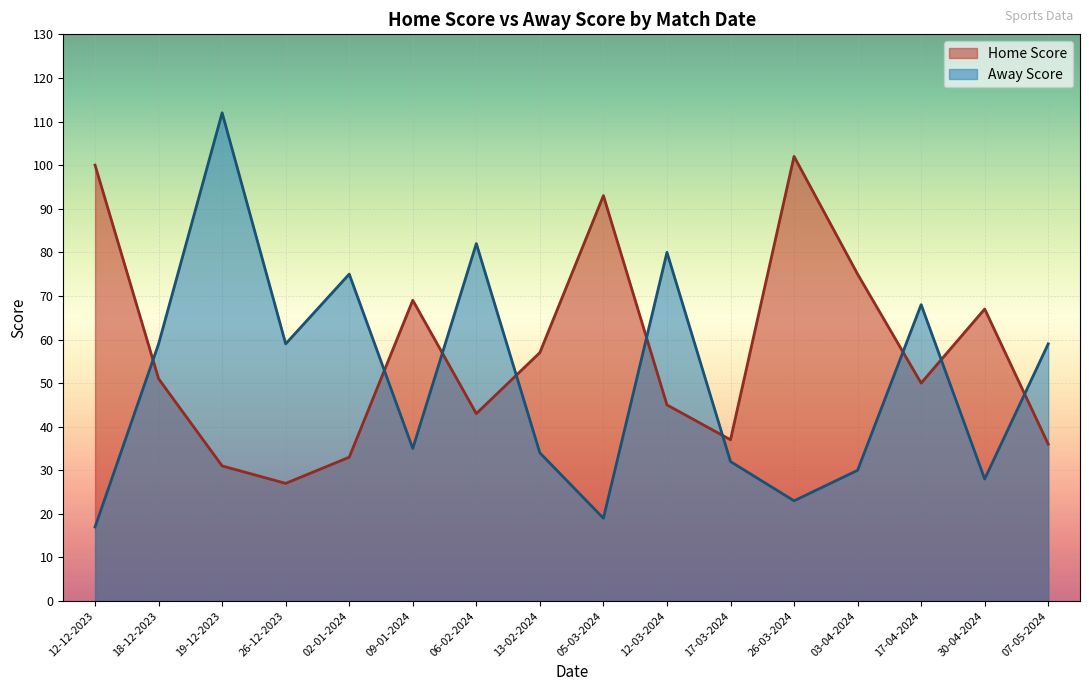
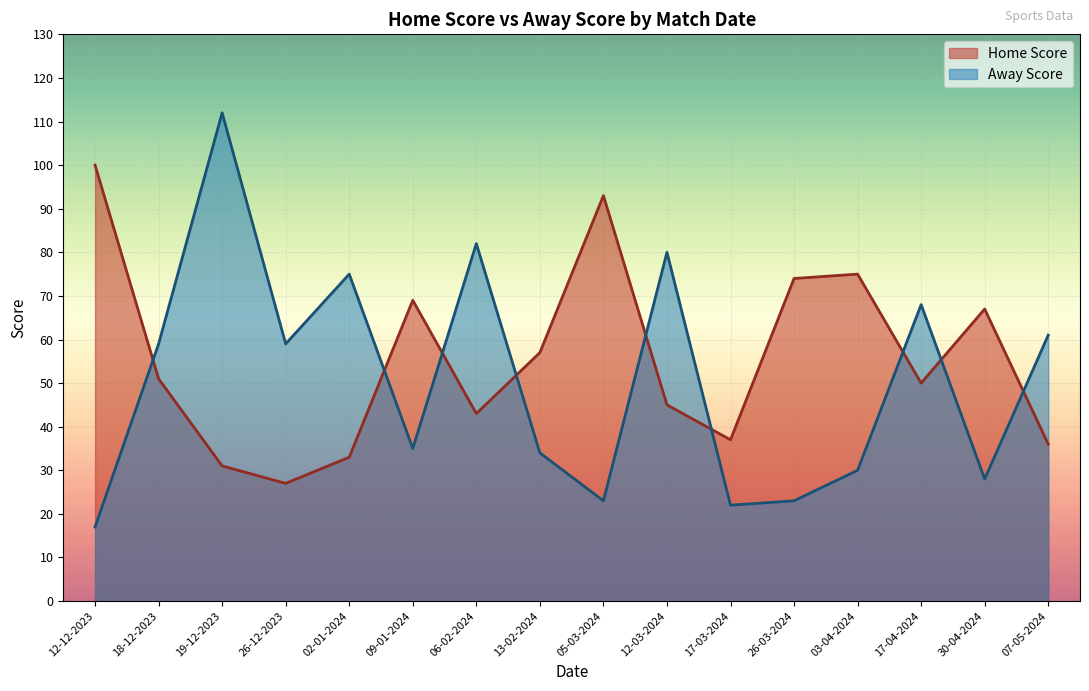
  {
    "Home Score": {
      "12-12-2023": 100,
      "18-12-2023": 51,
      "19-12-2023": 31,
      "26-12-2023": 27,
      "02-01-2024": 33,
      "09-01-2024": 69,
      "06-02-2024": 43,
      "13-02-2024": 57,
      "05-03-2024": 93,
      "12-03-2024": 45,
      "17-03-2024": 37,
-     "26-03-2024": 102,
+     "26-03-2024": 74,
      "03-04-2024": 75,
      "17-04-2024": 50,
      "30-04-2024": 67,
      "07-05-2024": 36
    },
    "Away Score": {
      "12-12-2023": 17,
      "18-12-2023": 59,
      "19-12-2023": 112,
      "26-12-2023": 59,
      "02-01-2024": 75,
      "09-01-2024": 35,
      "06-02-2024": 82,
      "13-02-2024": 34,
-     "05-03-2024": 19,
+     "05-03-2024": 23,
      "12-03-2024": 80,
-     "17-03-2024": 32,
+     "17-03-2024": 22,
      "26-03-2024": 23,
      "03-04-2024": 30,
      "17-04-2024": 68,
      "30-04-2024": 28,
-     "07-05-2024": 59
+     "07-05-2024": 61
    }
  }
